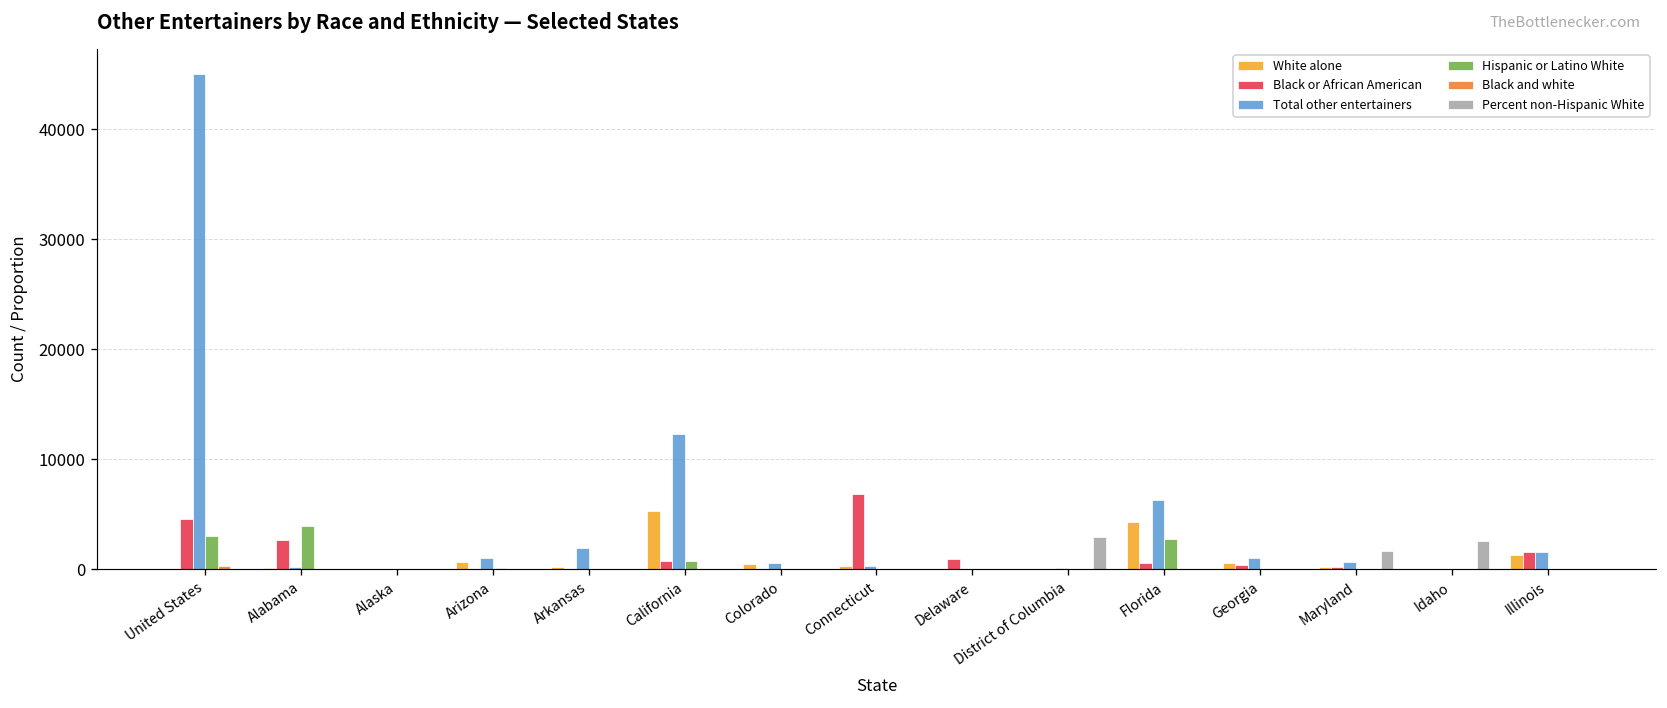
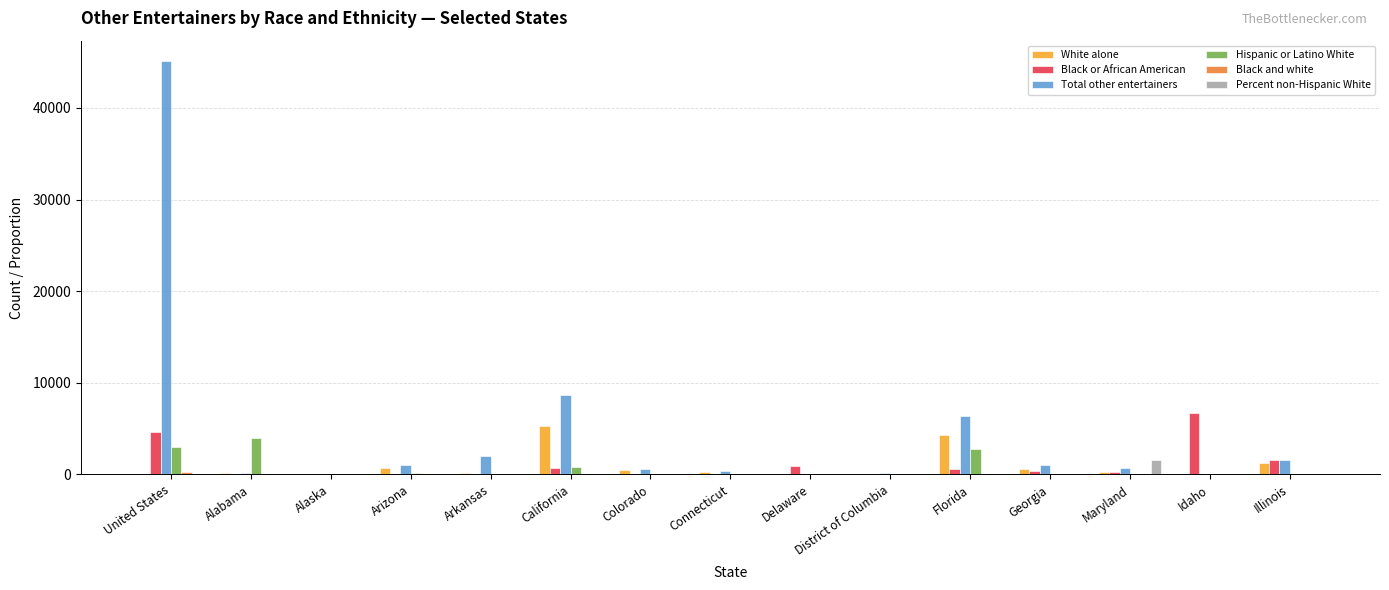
  {
    "Black or African American": {
      "United States": 5000,
-     "Alabama": 3000,
+     "Alabama": 0,
      "Alaska": 0,
      "Arkansas": 0,
      "California": 1000,
-     "Connecticut": 7000,
+     "Connecticut": 0,
      "Delaware": 1000,
      "Florida": 1000,
      "Georgia": 0,
-     "Idaho": 0,
+     "Idaho": 7000,
      "Illinois": 2000
    },
    "Total other entertainers": {
      "United States": 45000,
      "Arizona": 1000,
      "Arkansas": 2000,
-     "California": 12000,
+     "California": 9000,
      "Colorado": 1000,
      "Connecticut": 0,
      "Florida": 6000,
      "Georgia": 1000,
      "Maryland": 1000,
      "Illinois": 2000
    },
    "Hispanic or Latino White": {
      "United States": 3000,
      "Alabama": 4000,
      "Alaska": 0,
      "Arkansas": 0,
      "California": 1000,
      "Connecticut": 0,
      "Delaware": 0,
      "District of Columbia": 0,
      "Florida": 3000,
      "Georgia": 0,
      "Idaho": 0
    },
    "Percent non-Hispanic White": {
-     "District of Columbia": 3000,
+     "District of Columbia": 0,
      "Maryland": 2000,
-     "Idaho": 3000
+     "Idaho": 0
    }
  }
